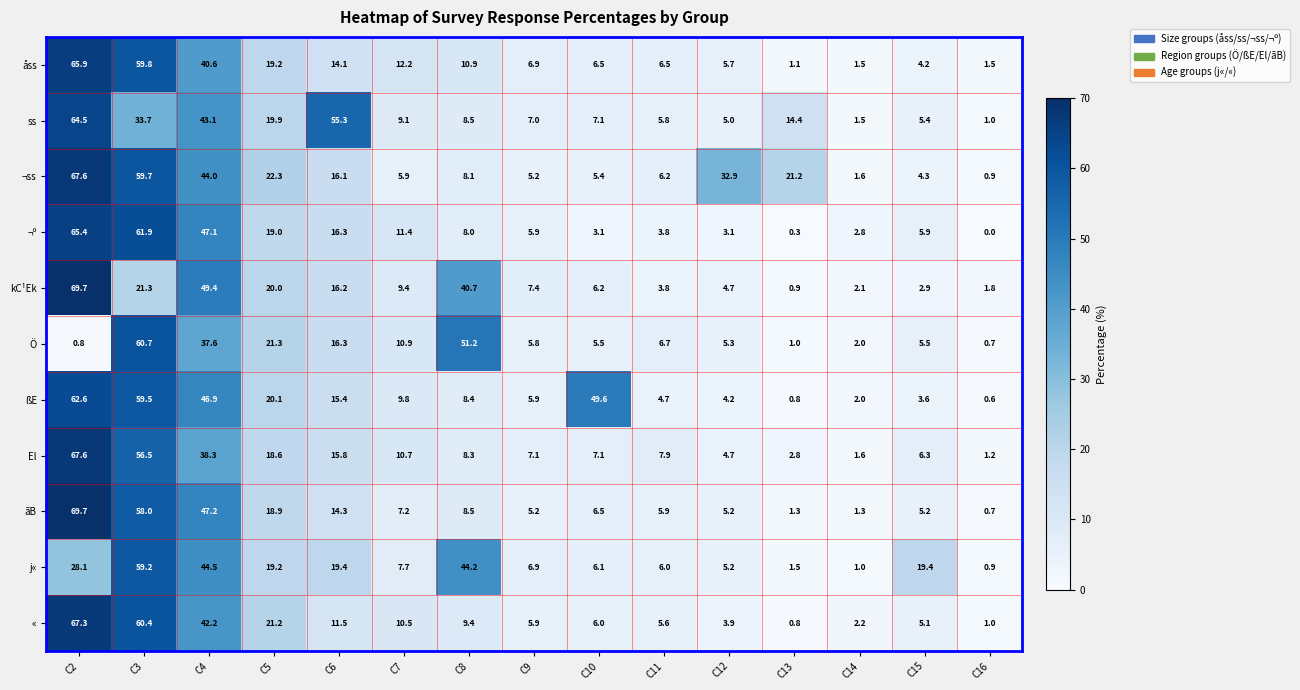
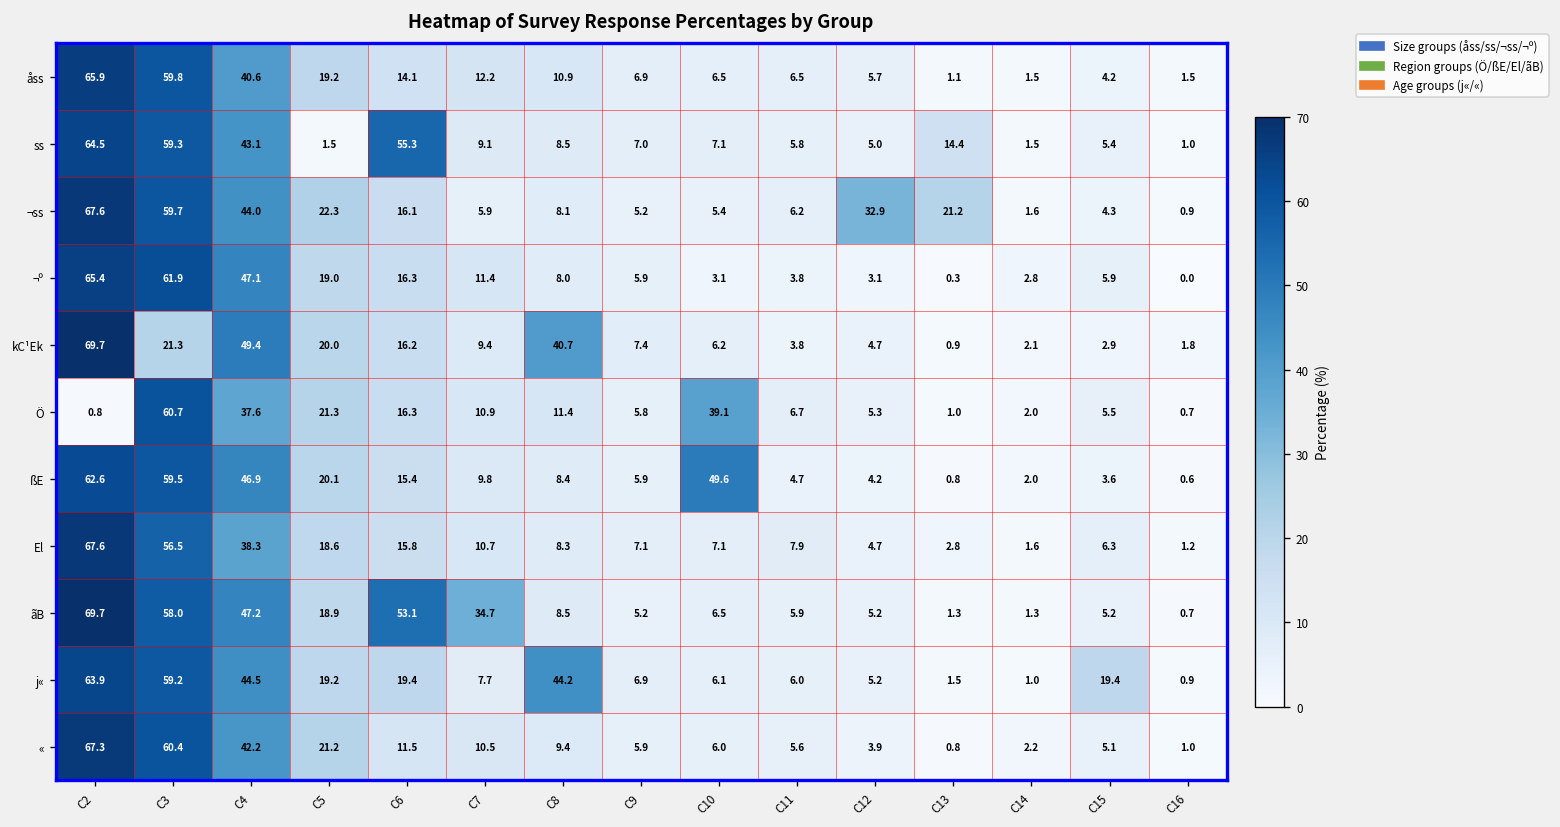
  {
    "åss": {
      "C2": 65.9,
      "C3": 59.8,
      "C4": 40.6,
      "C5": 19.2,
      "C6": 14.1,
      "C7": 12.2,
      "C8": 10.9,
      "C9": 6.9,
      "C10": 6.5,
      "C11": 6.5,
      "C12": 5.7,
      "C13": 1.1,
      "C14": 1.5,
      "C15": 4.2,
      "C16": 1.5
    },
    "ss": {
      "C2": 64.5,
-     "C3": 33.7,
+     "C3": 59.3,
      "C4": 43.1,
-     "C5": 19.9,
+     "C5": 1.5,
      "C6": 55.3,
      "C7": 9.1,
      "C8": 8.5,
      "C9": 7.0,
      "C10": 7.1,
      "C11": 5.8,
      "C12": 5.0,
      "C13": 14.4,
      "C14": 1.5,
      "C15": 5.4,
      "C16": 1.0
    },
    "¬ss": {
      "C2": 67.6,
      "C3": 59.7,
      "C4": 44.0,
      "C5": 22.3,
      "C6": 16.1,
      "C7": 5.9,
      "C8": 8.1,
      "C9": 5.2,
      "C10": 5.4,
      "C11": 6.2,
      "C12": 32.9,
      "C13": 21.2,
      "C14": 1.6,
      "C15": 4.3,
      "C16": 0.9
    },
    "¬º": {
      "C2": 65.4,
      "C3": 61.9,
      "C4": 47.1,
      "C5": 19.0,
      "C6": 16.3,
      "C7": 11.4,
      "C8": 8.0,
      "C9": 5.9,
      "C10": 3.1,
      "C11": 3.8,
      "C12": 3.1,
      "C13": 0.3,
      "C14": 2.8,
      "C15": 5.9,
      "C16": 0.0
    },
    "kC¹Ek": {
      "C2": 69.7,
      "C3": 21.3,
      "C4": 49.4,
      "C5": 20.0,
      "C6": 16.2,
      "C7": 9.4,
      "C8": 40.7,
      "C9": 7.4,
      "C10": 6.2,
      "C11": 3.8,
      "C12": 4.7,
      "C13": 0.9,
      "C14": 2.1,
      "C15": 2.9,
      "C16": 1.8
    },
    "Ö": {
      "C2": 0.8,
      "C3": 60.7,
      "C4": 37.6,
      "C5": 21.3,
      "C6": 16.3,
      "C7": 10.9,
-     "C8": 51.2,
+     "C8": 11.4,
      "C9": 5.8,
-     "C10": 5.5,
+     "C10": 39.1,
      "C11": 6.7,
      "C12": 5.3,
      "C13": 1.0,
      "C14": 2.0,
      "C15": 5.5,
      "C16": 0.7
    },
    "ßE": {
      "C2": 62.6,
      "C3": 59.5,
      "C4": 46.9,
      "C5": 20.1,
      "C6": 15.4,
      "C7": 9.8,
      "C8": 8.4,
      "C9": 5.9,
      "C10": 49.6,
      "C11": 4.7,
      "C12": 4.2,
      "C13": 0.8,
      "C14": 2.0,
      "C15": 3.6,
      "C16": 0.6
    },
    "El": {
      "C2": 67.6,
      "C3": 56.5,
      "C4": 38.3,
      "C5": 18.6,
      "C6": 15.8,
      "C7": 10.7,
      "C8": 8.3,
      "C9": 7.1,
      "C10": 7.1,
      "C11": 7.9,
      "C12": 4.7,
      "C13": 2.8,
      "C14": 1.6,
      "C15": 6.3,
      "C16": 1.2
    },
    "ãB": {
      "C2": 69.7,
      "C3": 58.0,
      "C4": 47.2,
      "C5": 18.9,
-     "C6": 14.3,
-     "C7": 7.2,
+     "C6": 53.1,
+     "C7": 34.7,
      "C8": 8.5,
      "C9": 5.2,
      "C10": 6.5,
      "C11": 5.9,
      "C12": 5.2,
      "C13": 1.3,
      "C14": 1.3,
      "C15": 5.2,
      "C16": 0.7
    },
    "j«": {
-     "C2": 28.1,
+     "C2": 63.9,
      "C3": 59.2,
      "C4": 44.5,
      "C5": 19.2,
      "C6": 19.4,
      "C7": 7.7,
      "C8": 44.2,
      "C9": 6.9,
      "C10": 6.1,
      "C11": 6.0,
      "C12": 5.2,
      "C13": 1.5,
      "C14": 1.0,
      "C15": 19.4,
      "C16": 0.9
    },
    "«": {
      "C2": 67.3,
      "C3": 60.4,
      "C4": 42.2,
      "C5": 21.2,
      "C6": 11.5,
      "C7": 10.5,
      "C8": 9.4,
      "C9": 5.9,
      "C10": 6.0,
      "C11": 5.6,
      "C12": 3.9,
      "C13": 0.8,
      "C14": 2.2,
      "C15": 5.1,
      "C16": 1.0
    }
  }
